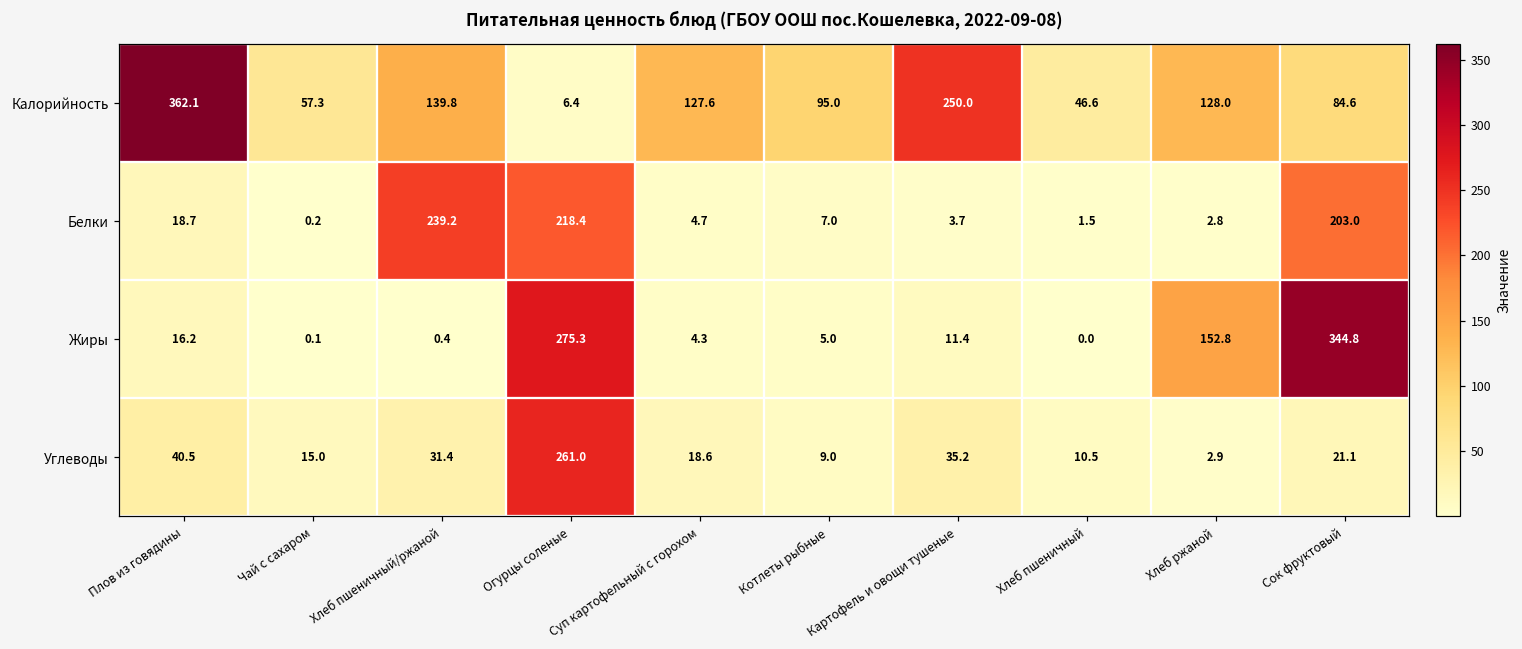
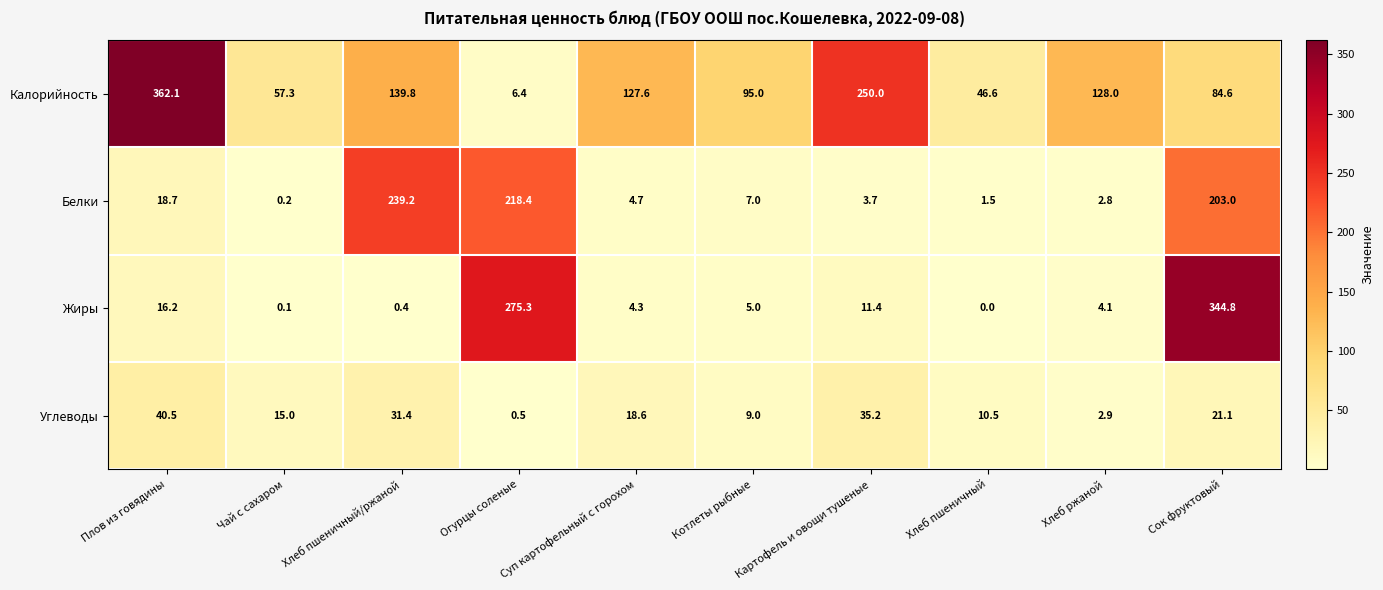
  {
    "Калорийность": {
      "Плов из говядины": 362.1,
      "Чай с сахаром": 57.3,
      "Хлеб пшеничный/ржаной": 139.8,
      "Огурцы соленые": 6.4,
      "Суп картофельный с горохом": 127.6,
      "Котлеты рыбные": 95.0,
      "Картофель и овощи тушеные": 250.0,
      "Хлеб пшеничный": 46.6,
      "Хлеб ржаной": 128.0,
      "Сок фруктовый": 84.6
    },
    "Белки": {
      "Плов из говядины": 18.7,
      "Чай с сахаром": 0.2,
      "Хлеб пшеничный/ржаной": 239.2,
      "Огурцы соленые": 218.4,
      "Суп картофельный с горохом": 4.7,
      "Котлеты рыбные": 7.0,
      "Картофель и овощи тушеные": 3.7,
      "Хлеб пшеничный": 1.5,
      "Хлеб ржаной": 2.8,
      "Сок фруктовый": 203.0
    },
    "Жиры": {
      "Плов из говядины": 16.2,
      "Чай с сахаром": 0.1,
      "Хлеб пшеничный/ржаной": 0.4,
      "Огурцы соленые": 275.3,
      "Суп картофельный с горохом": 4.3,
      "Котлеты рыбные": 5.0,
      "Картофель и овощи тушеные": 11.4,
      "Хлеб пшеничный": 0.0,
-     "Хлеб ржаной": 152.8,
+     "Хлеб ржаной": 4.1,
      "Сок фруктовый": 344.8
    },
    "Углеводы": {
      "Плов из говядины": 40.5,
      "Чай с сахаром": 15.0,
      "Хлеб пшеничный/ржаной": 31.4,
-     "Огурцы соленые": 261.0,
+     "Огурцы соленые": 0.5,
      "Суп картофельный с горохом": 18.6,
      "Котлеты рыбные": 9.0,
      "Картофель и овощи тушеные": 35.2,
      "Хлеб пшеничный": 10.5,
      "Хлеб ржаной": 2.9,
      "Сок фруктовый": 21.1
    }
  }
